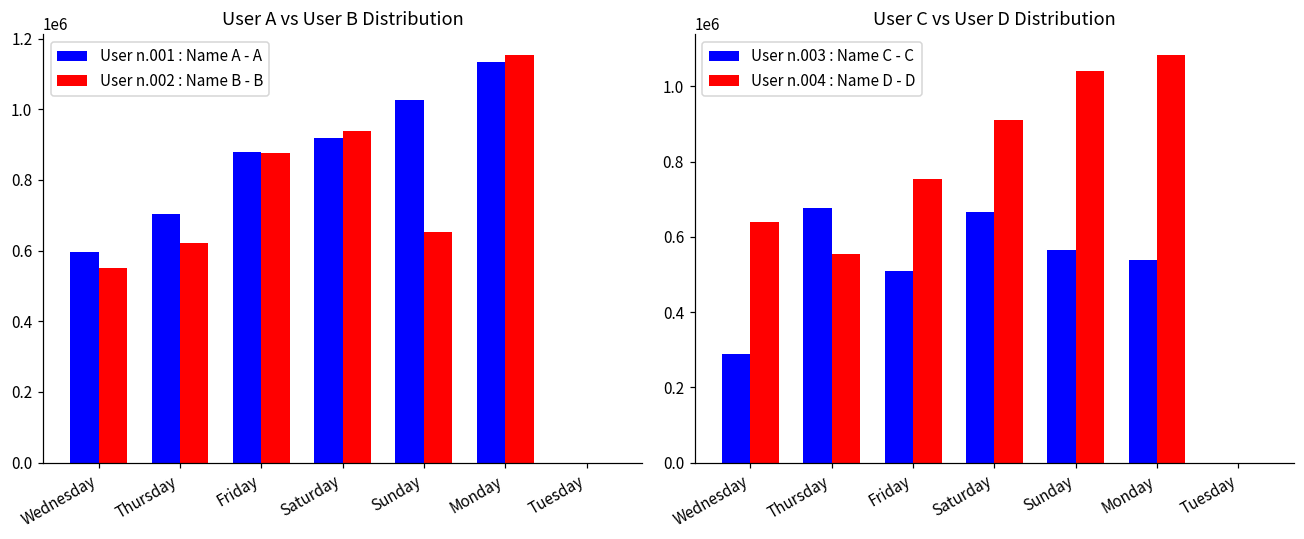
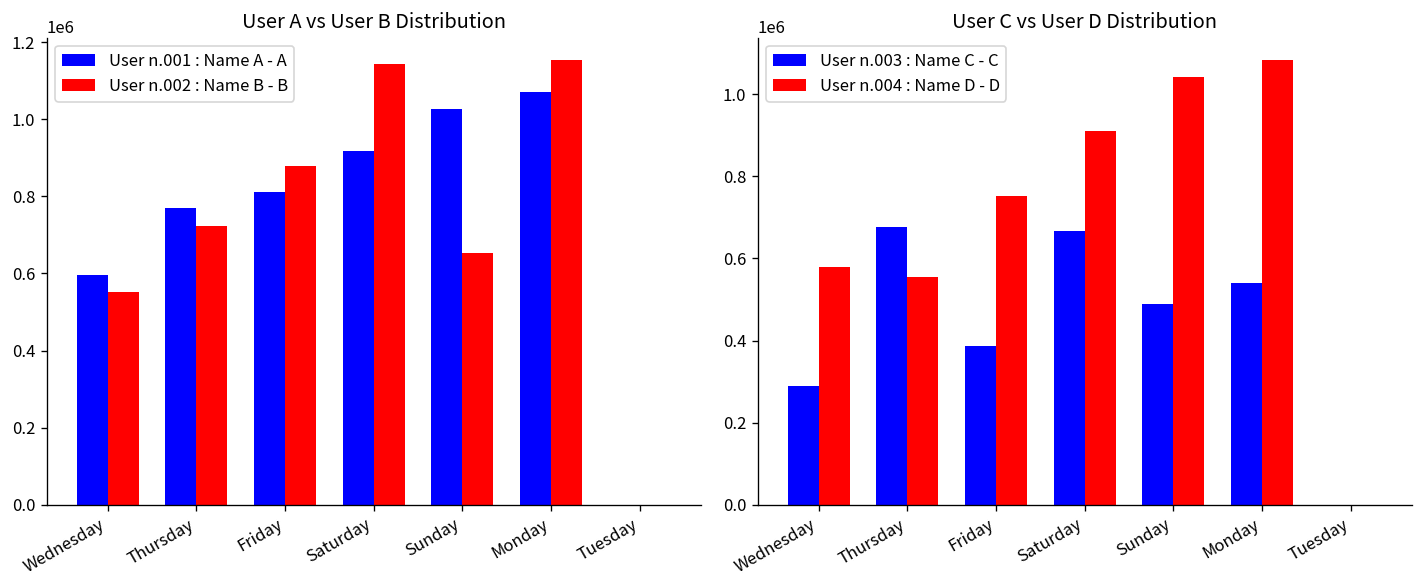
  {
    "User A vs User B Distribution": {
      "User n.001 : Name A - A": {
        "Wednesday": 600000,
-       "Thursday": 700000,
-       "Friday": 880000,
+       "Thursday": 770000,
+       "Friday": 810000,
        "Saturday": 920000,
        "Sunday": 1030000,
-       "Monday": 1130000,
+       "Monday": 1070000,
        "Tuesday": 0
      },
      "User n.002 : Name B - B": {
        "Wednesday": 550000,
-       "Thursday": 620000,
+       "Thursday": 720000,
        "Friday": 880000,
-       "Saturday": 940000,
+       "Saturday": 1140000,
        "Sunday": 650000,
        "Monday": 1150000,
        "Tuesday": 0
      }
    },
    "User C vs User D Distribution": {
      "User n.003 : Name C - C": {
        "Wednesday": 290000,
        "Thursday": 680000,
-       "Friday": 510000,
+       "Friday": 390000,
        "Saturday": 670000,
-       "Sunday": 560000,
+       "Sunday": 490000,
        "Monday": 540000,
        "Tuesday": 0
      },
      "User n.004 : Name D - D": {
-       "Wednesday": 640000,
+       "Wednesday": 580000,
        "Thursday": 560000,
        "Friday": 750000,
        "Saturday": 910000,
        "Sunday": 1040000,
        "Monday": 1080000,
        "Tuesday": 0
      }
    }
  }
